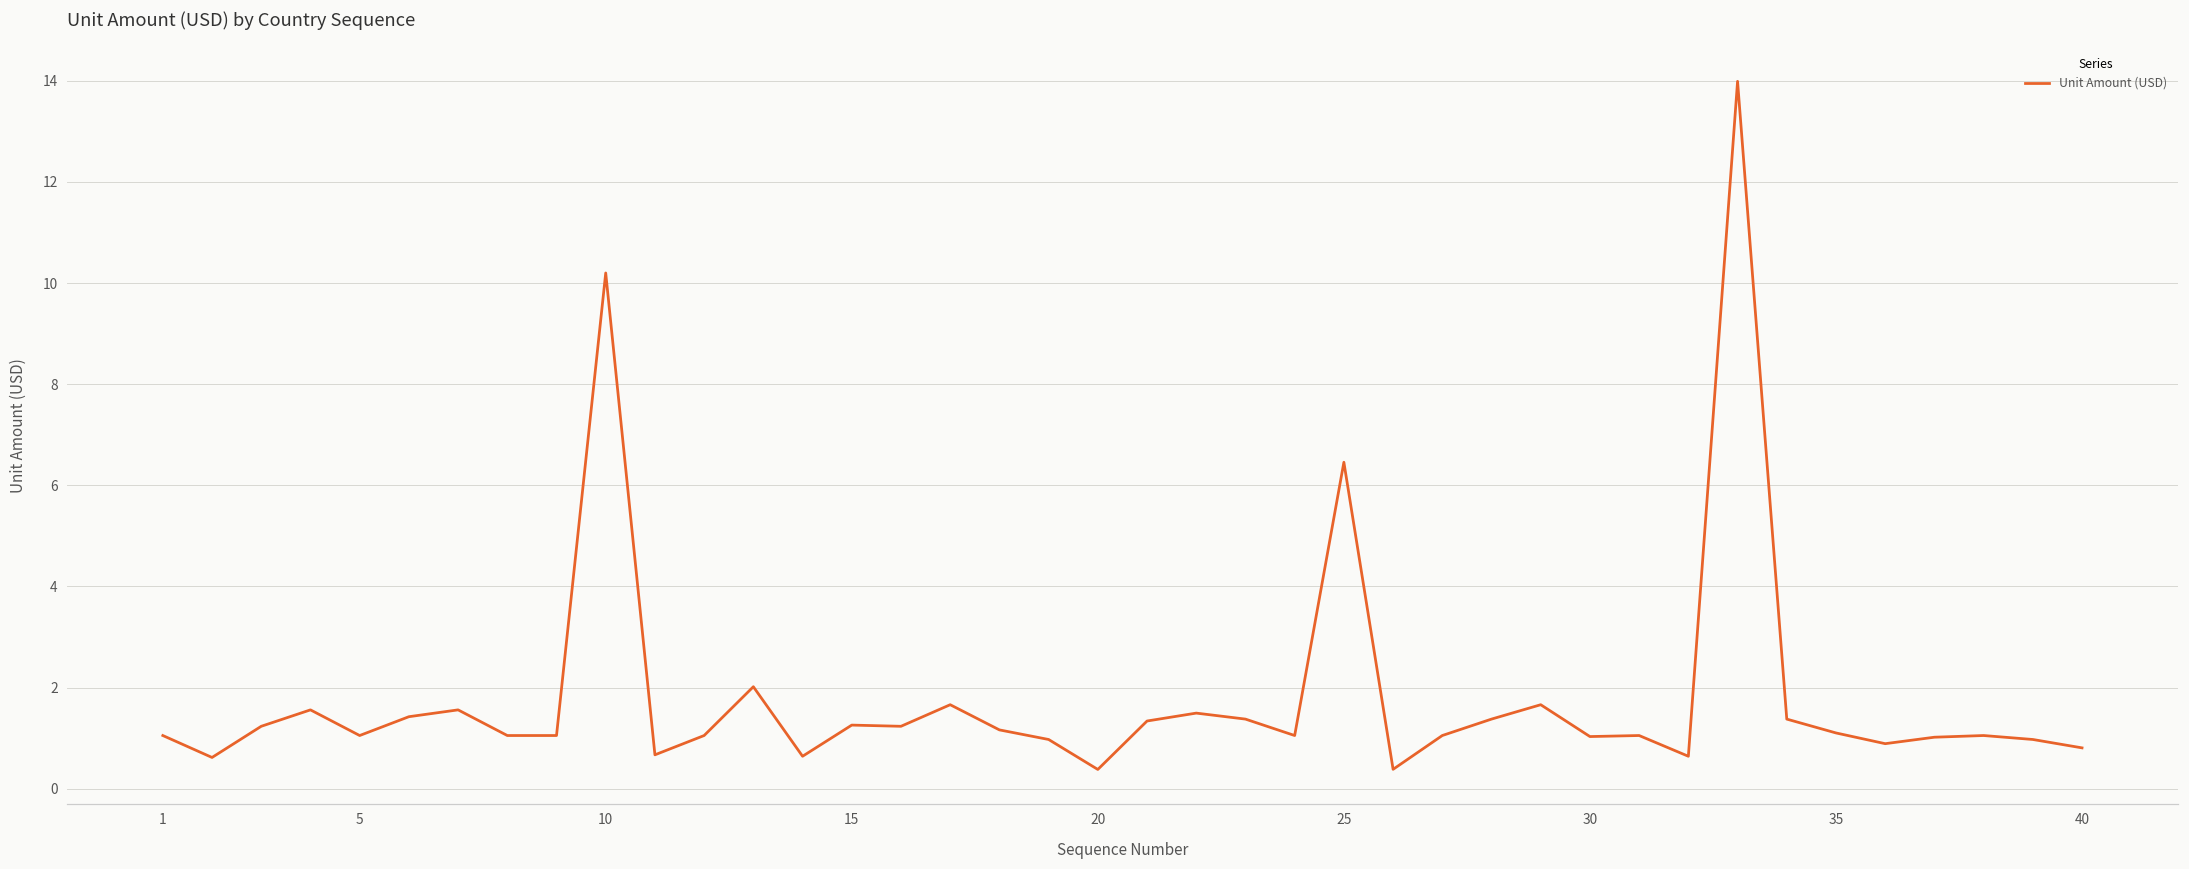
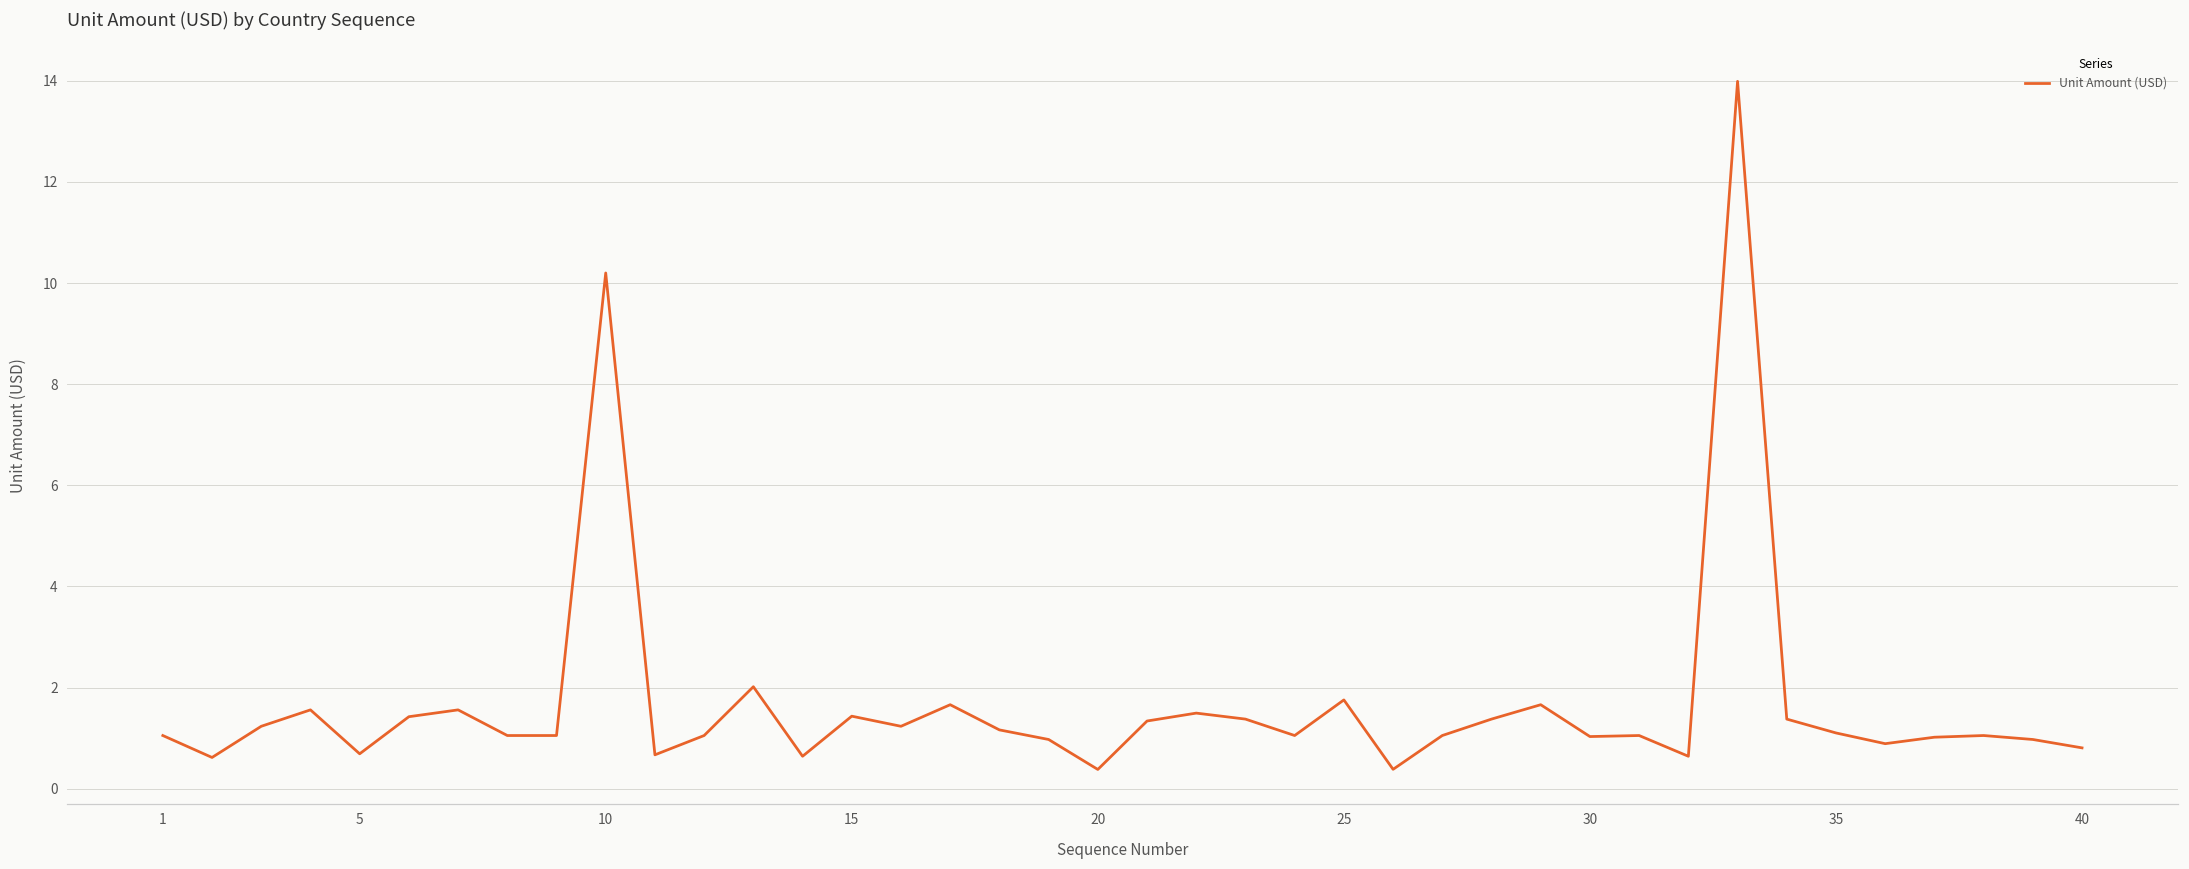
  {
    "1": 1.1,
-   "5": 1.1,
+   "5": 0.7,
    "10": 10.2,
-   "15": 1.3,
+   "15": 1.4,
    "20": 0.4,
-   "25": 6.5,
+   "25": 1.8,
    "30": 1.0,
    "35": 1.1,
    "40": 0.8
  }
